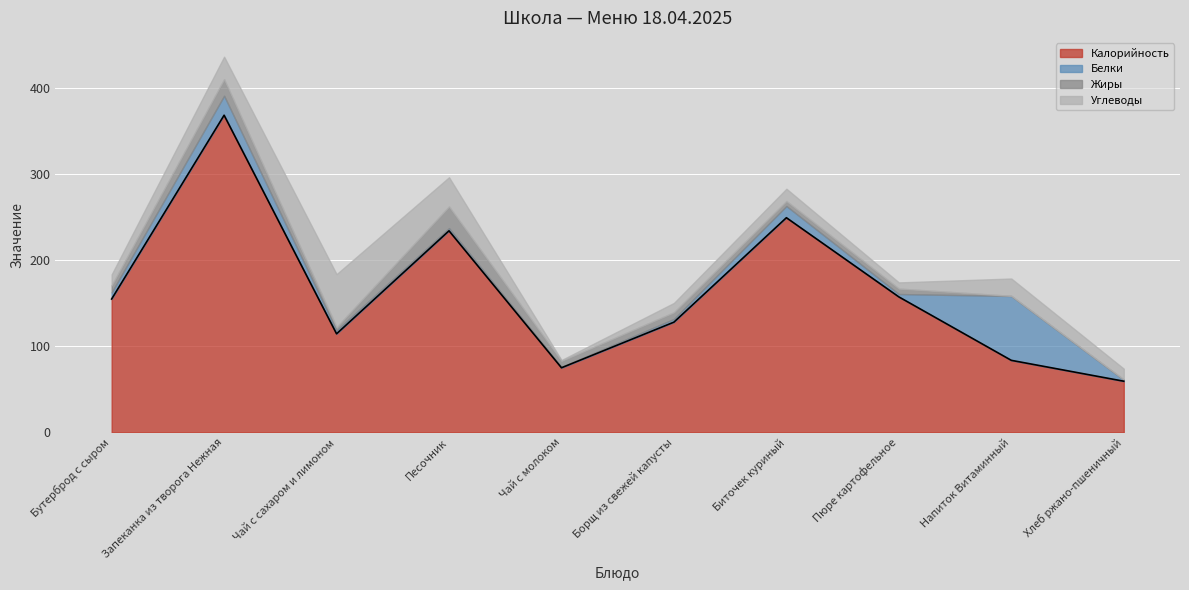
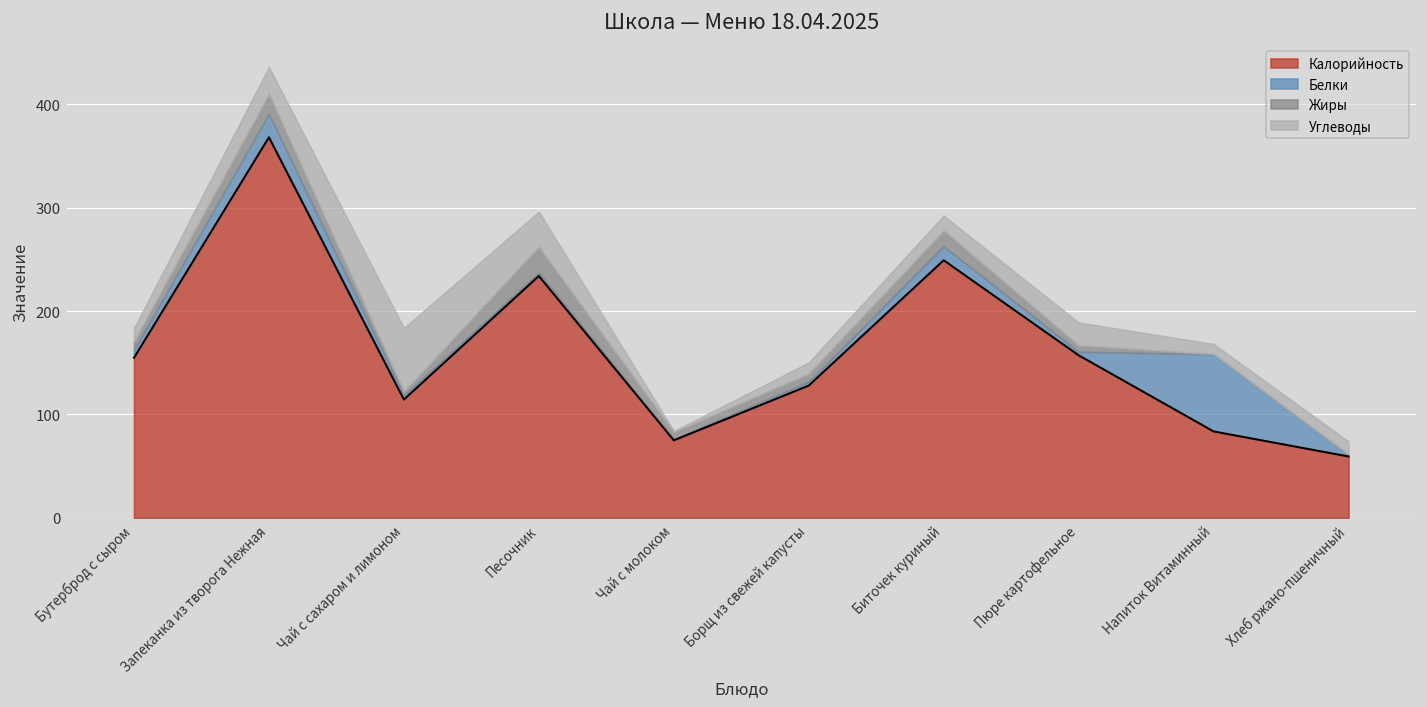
  {
    "Калорийность": {
      "Бутерброд с сыром": 150,
      "Запеканка из творога Нежная": 370,
      "Чай с сахаром и лимоном": 110,
      "Песочник": 230,
      "Борщ из свежей капусты": 130,
      "Биточек куриный": 250,
      "Пюре картофельное": 160,
      "Напиток Витаминный": 80
    },
    "Белки": {
      "Бутерброд с сыром": 10,
      "Запеканка из творога Нежная": 20,
      "Чай с сахаром и лимоном": 0,
      "Песочник": 0,
      "Борщ из свежей капусты": 0,
      "Биточек куриный": 10,
      "Пюре картофельное": 0
    },
    "Жиры": {
      "Бутерброд с сыром": 10,
      "Запеканка из творога Нежная": 20,
      "Чай с сахаром и лимоном": 0,
      "Песочник": 30,
      "Борщ из свежей капусты": 10,
-     "Биточек куриный": 10,
+     "Биточек куриный": 20,
      "Пюре картофельное": 10
    },
    "Углеводы": {
      "Бутерброд с сыром": 10,
      "Запеканка из творога Нежная": 30,
      "Чай с сахаром и лимоном": 60,
      "Песочник": 30,
      "Борщ из свежей капусты": 10,
      "Биточек куриный": 10,
-     "Пюре картофельное": 10,
-     "Напиток Витаминный": 20,
+     "Пюре картофельное": 20,
+     "Напиток Витаминный": 10,
      "Хлеб ржано-пшеничный": 10
    }
  }
